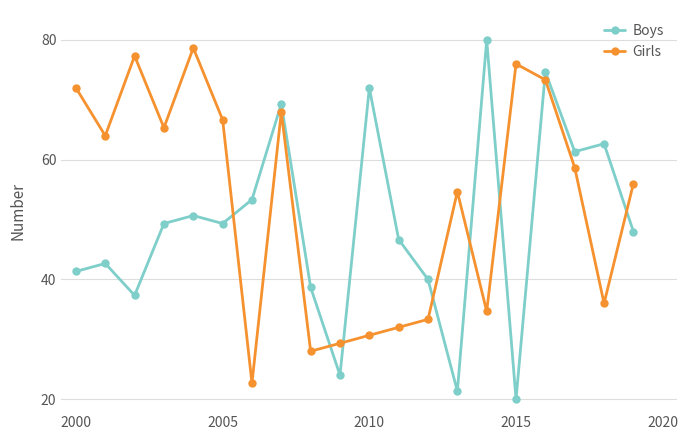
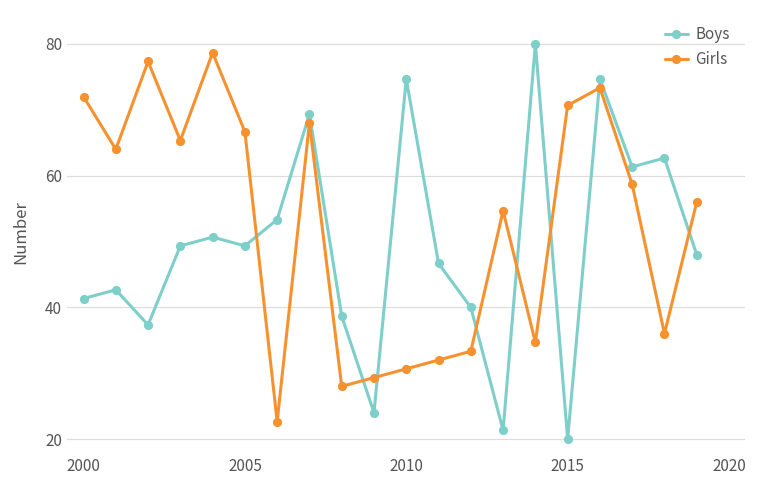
  {
    "Boys": {
      "2000": 41,
      "2005": 49,
-     "2010": 72,
+     "2010": 75,
      "2015": 20
    },
    "Girls": {
      "2000": 72,
      "2005": 67,
      "2010": 31,
-     "2015": 76
+     "2015": 71
    }
  }
